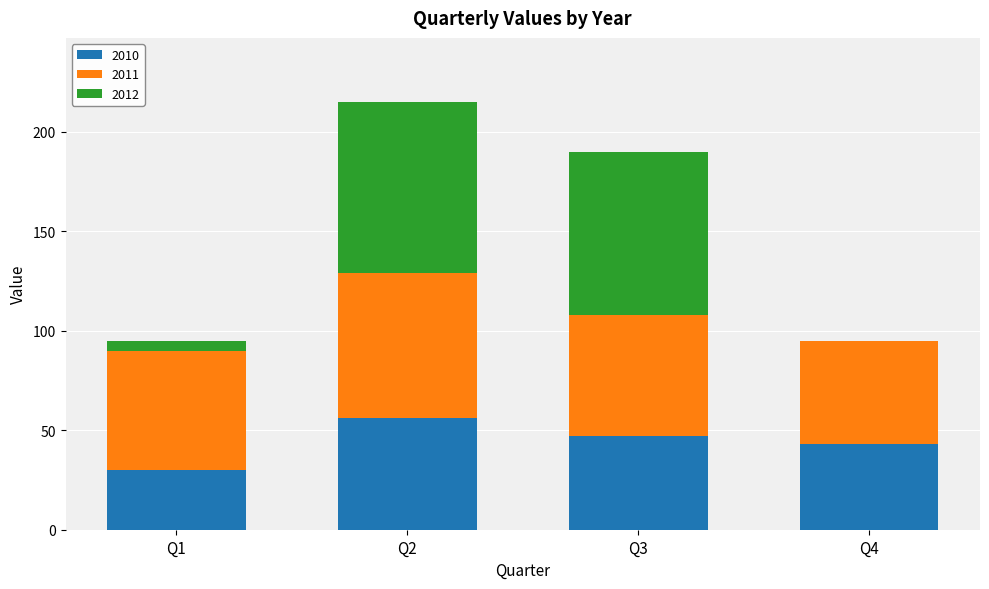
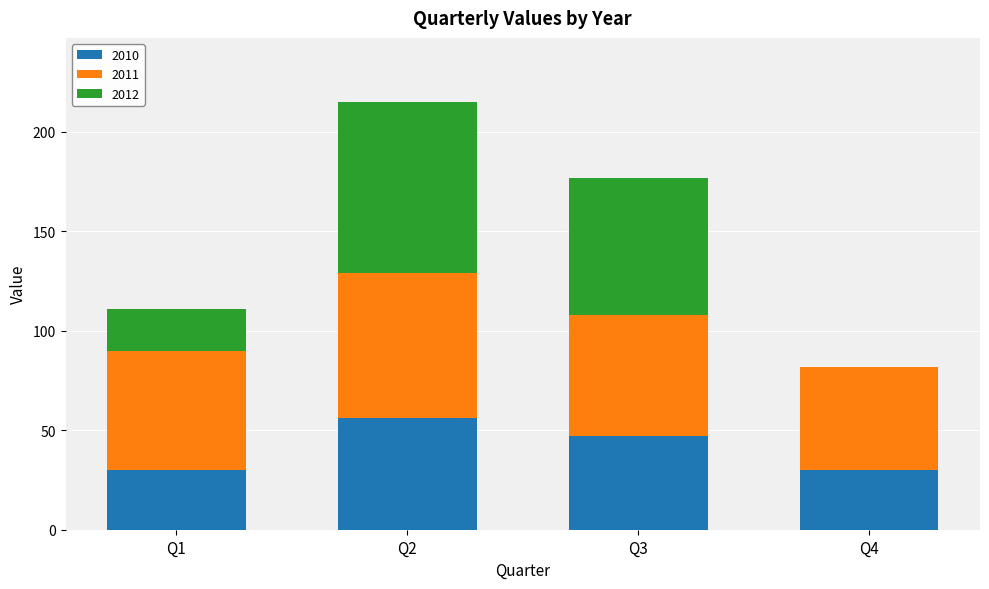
  {
    "2010": {
      "Q1": 30,
      "Q2": 56,
      "Q3": 47,
-     "Q4": 43
+     "Q4": 30
    },
    "2011": {
      "Q1": 60,
      "Q2": 73,
      "Q3": 61,
      "Q4": 52
    },
    "2012": {
-     "Q1": 5,
+     "Q1": 21,
      "Q2": 86,
-     "Q3": 82,
+     "Q3": 69,
      "Q4": 0
    }
  }
